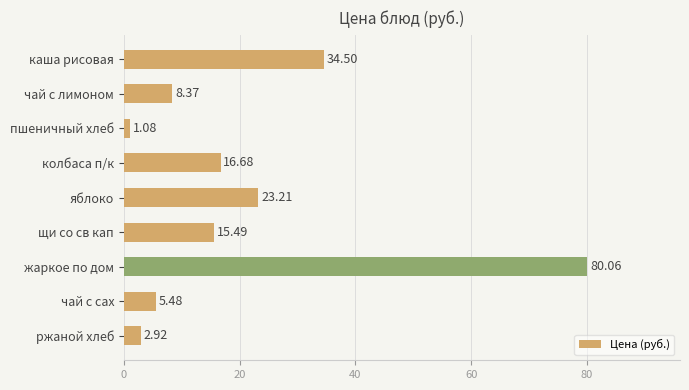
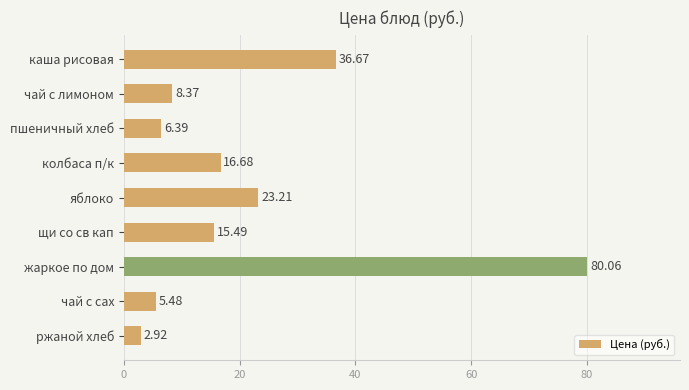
  {
-   "каша рисовая": 34.50,
+   "каша рисовая": 36.67,
    "чай с лимоном": 8.37,
-   "пшеничный хлеб": 1.08,
+   "пшеничный хлеб": 6.39,
    "колбаса п/к": 16.68,
    "яблоко": 23.21,
    "щи со св кап": 15.49,
    "жаркое по дом": 80.06,
    "чай с сах": 5.48,
    "ржаной хлеб": 2.92
  }
